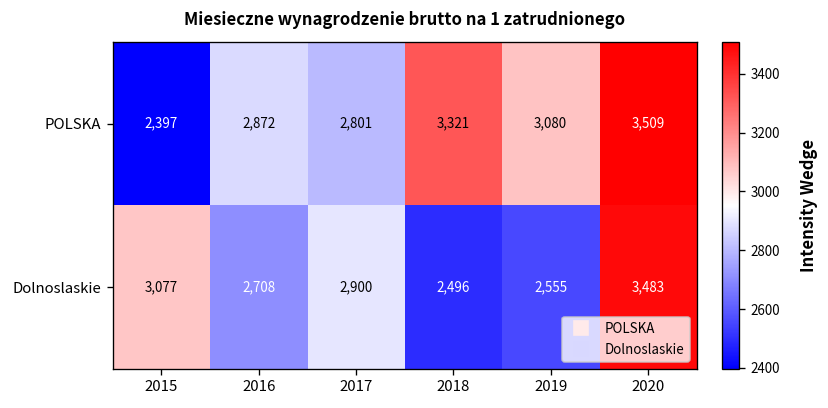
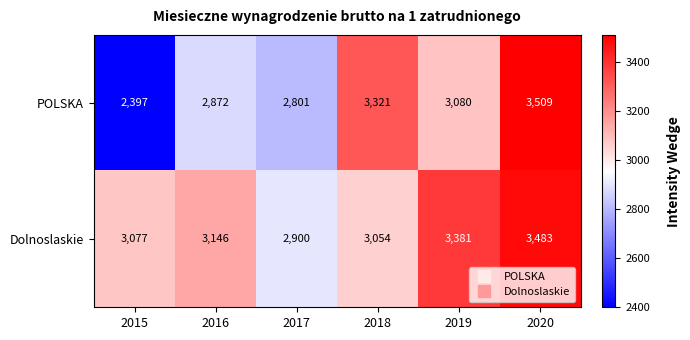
  {
    "POLSKA": {
      "2015": "2,397",
      "2016": "2,872",
      "2017": "2,801",
      "2018": "3,321",
      "2019": "3,080",
      "2020": "3,509"
    },
    "Dolnoslaskie": {
      "2015": "3,077",
-     "2016": "2,708",
+     "2016": "3,146",
      "2017": "2,900",
-     "2018": "2,496",
-     "2019": "2,555",
+     "2018": "3,054",
+     "2019": "3,381",
      "2020": "3,483"
    }
  }
